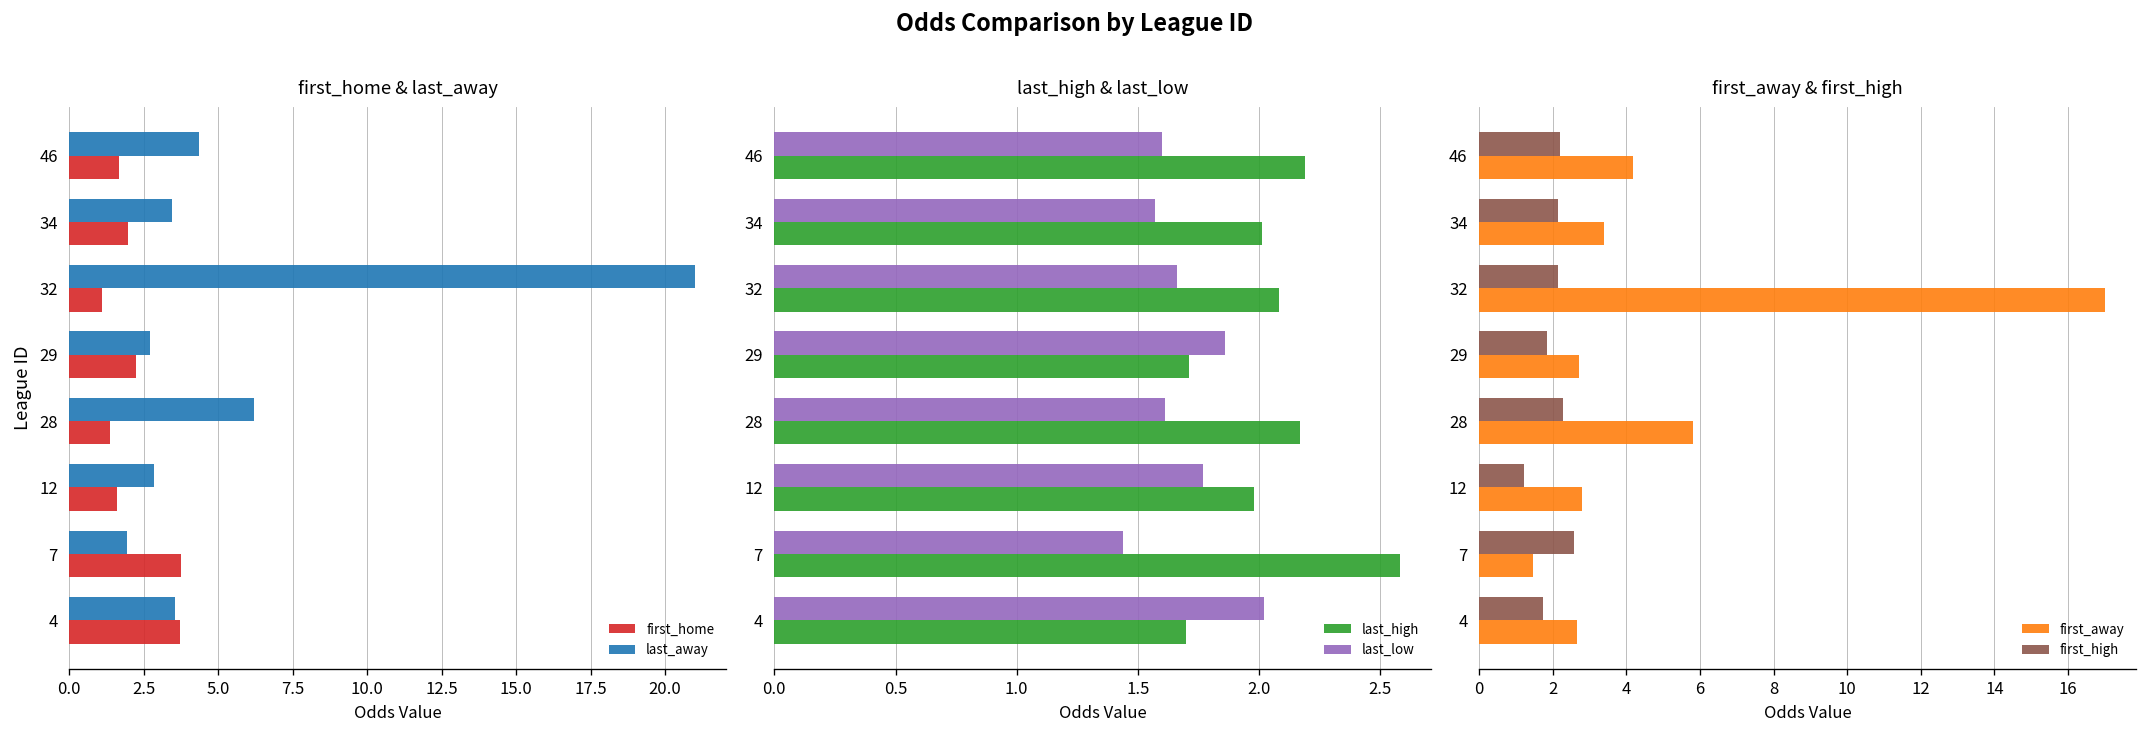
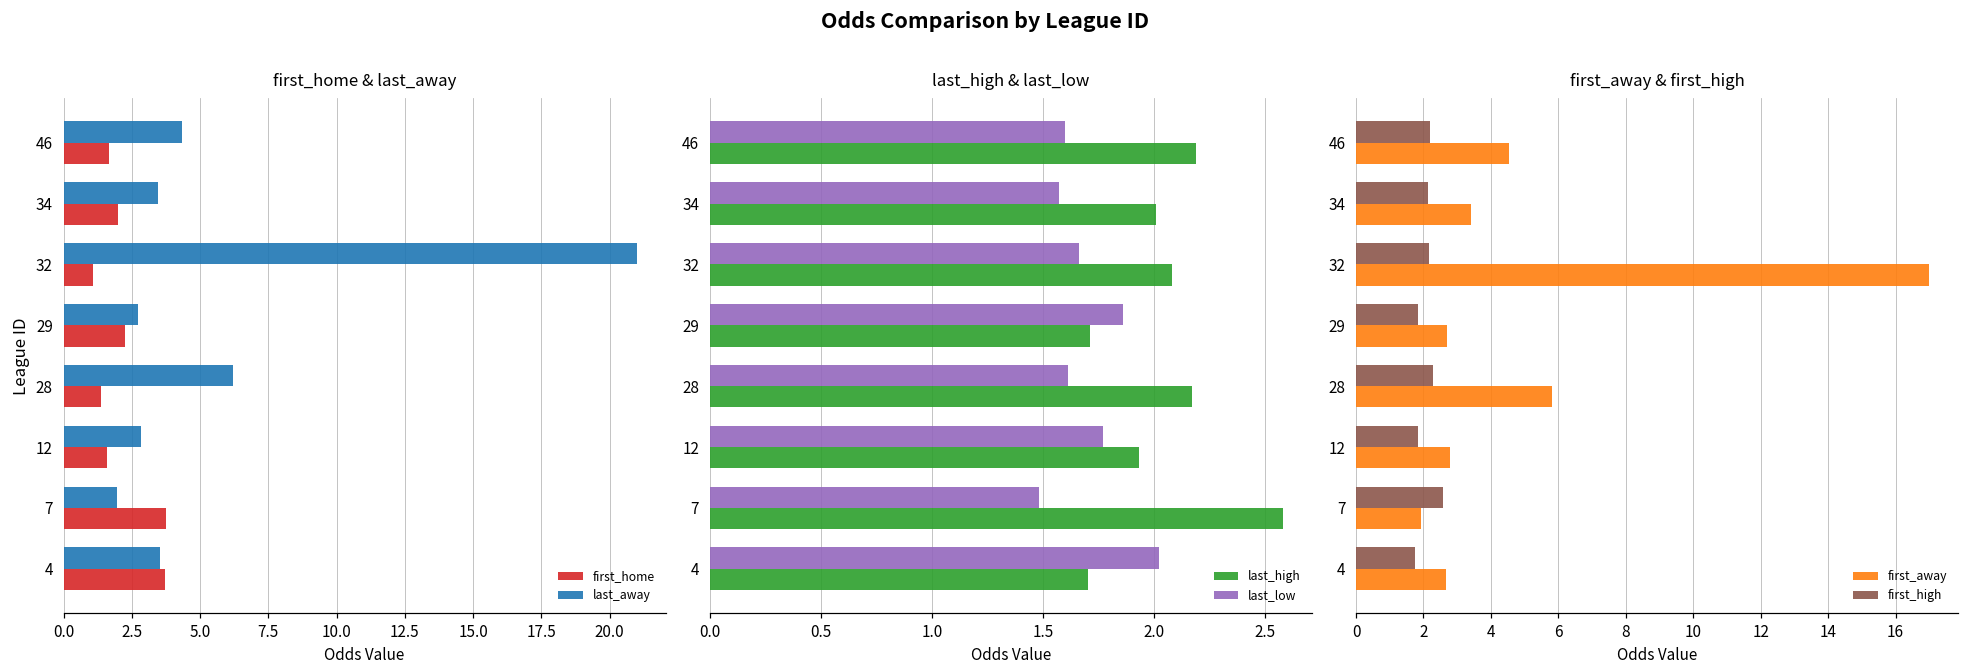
  {
    "first_home & last_away": {
      "first_home": {
        "46": 1.7,
        "34": 2.0,
        "32": 1.1,
        "29": 2.3,
        "28": 1.4,
        "12": 1.6,
        "7": 3.8,
        "4": 3.7
      },
      "last_away": {
        "46": 4.4,
        "34": 3.5,
        "32": 21.0,
        "29": 2.7,
        "28": 6.2,
        "12": 2.8,
        "7": 1.9,
        "4": 3.6
      }
    },
    "last_high & last_low": {
      "last_high": {
        "46": 2.19,
        "34": 2.01,
        "32": 2.08,
        "29": 1.71,
        "28": 2.17,
-       "12": 1.98,
+       "12": 1.93,
        "7": 2.58,
        "4": 1.70
      },
      "last_low": {
        "46": 1.60,
        "34": 1.57,
        "32": 1.66,
        "29": 1.86,
        "28": 1.61,
        "12": 1.77,
-       "7": 1.44,
+       "7": 1.48,
        "4": 2.02
      }
    },
    "first_away & first_high": {
      "first_away": {
-       "46": 4.2,
+       "46": 4.6,
        "34": 3.4,
        "32": 17.0,
        "29": 2.7,
        "28": 5.8,
        "12": 2.8,
-       "7": 1.5,
+       "7": 1.9,
        "4": 2.7
      },
      "first_high": {
        "46": 2.2,
        "34": 2.1,
        "32": 2.2,
        "29": 1.8,
        "28": 2.3,
-       "12": 1.2,
+       "12": 1.9,
        "7": 2.6,
        "4": 1.7
      }
    }
  }
